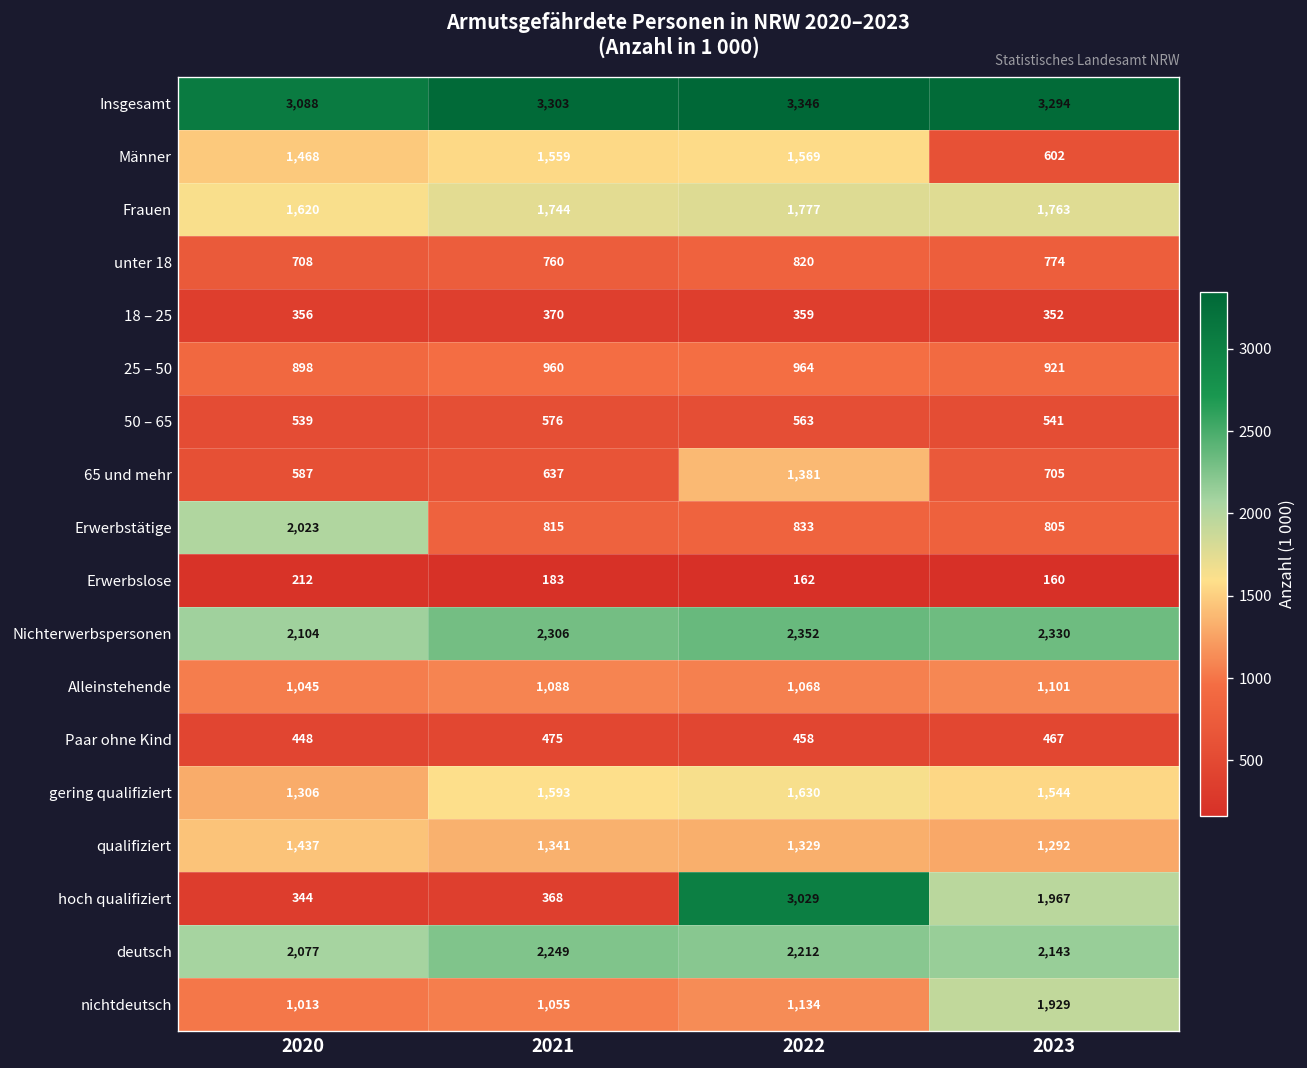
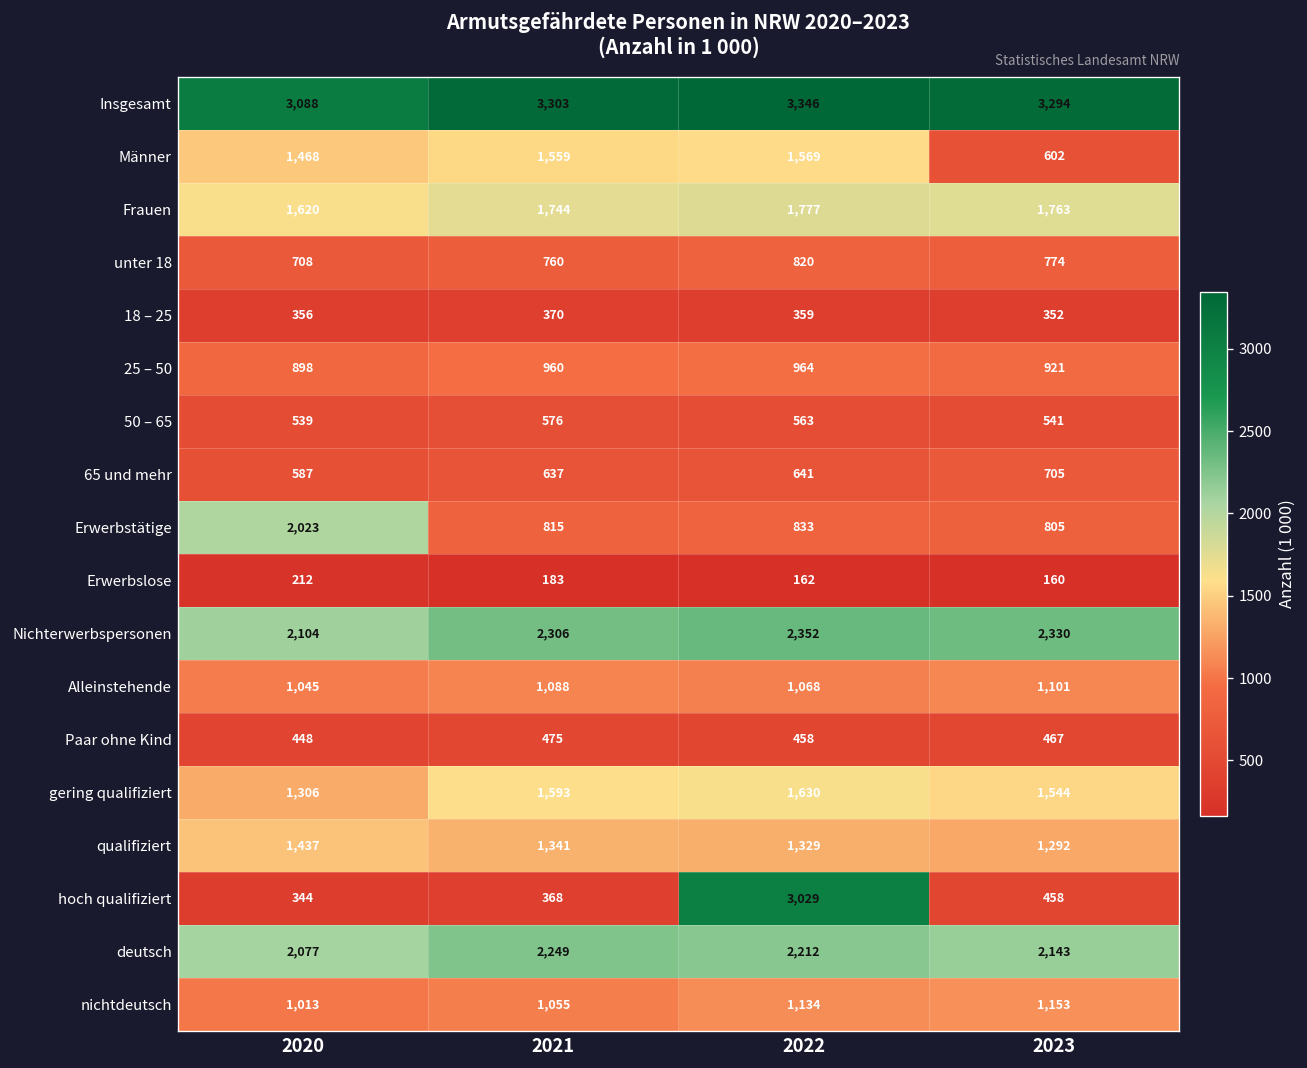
  {
    "Insgesamt": {
      "2020": "3,088",
      "2021": "3,303",
      "2022": "3,346",
      "2023": "3,294"
    },
    "Männer": {
      "2020": "1,468",
      "2021": "1,559",
      "2022": "1,569",
      "2023": "602"
    },
    "Frauen": {
      "2020": "1,620",
      "2021": "1,744",
      "2022": "1,777",
      "2023": "1,763"
    },
    "unter 18": {
      "2020": "708",
      "2021": "760",
      "2022": "820",
      "2023": "774"
    },
    "18 – 25": {
      "2020": "356",
      "2021": "370",
      "2022": "359",
      "2023": "352"
    },
    "25 – 50": {
      "2020": "898",
      "2021": "960",
      "2022": "964",
      "2023": "921"
    },
    "50 – 65": {
      "2020": "539",
      "2021": "576",
      "2022": "563",
      "2023": "541"
    },
    "65 und mehr": {
      "2020": "587",
      "2021": "637",
-     "2022": "1,381",
+     "2022": "641",
      "2023": "705"
    },
    "Erwerbstätige": {
      "2020": "2,023",
      "2021": "815",
      "2022": "833",
      "2023": "805"
    },
    "Erwerbslose": {
      "2020": "212",
      "2021": "183",
      "2022": "162",
      "2023": "160"
    },
    "Nichterwerbspersonen": {
      "2020": "2,104",
      "2021": "2,306",
      "2022": "2,352",
      "2023": "2,330"
    },
    "Alleinstehende": {
      "2020": "1,045",
      "2021": "1,088",
      "2022": "1,068",
      "2023": "1,101"
    },
    "Paar ohne Kind": {
      "2020": "448",
      "2021": "475",
      "2022": "458",
      "2023": "467"
    },
    "gering qualifiziert": {
      "2020": "1,306",
      "2021": "1,593",
      "2022": "1,630",
      "2023": "1,544"
    },
    "qualifiziert": {
      "2020": "1,437",
      "2021": "1,341",
      "2022": "1,329",
      "2023": "1,292"
    },
    "hoch qualifiziert": {
      "2020": "344",
      "2021": "368",
      "2022": "3,029",
-     "2023": "1,967"
+     "2023": "458"
    },
    "deutsch": {
      "2020": "2,077",
      "2021": "2,249",
      "2022": "2,212",
      "2023": "2,143"
    },
    "nichtdeutsch": {
      "2020": "1,013",
      "2021": "1,055",
      "2022": "1,134",
-     "2023": "1,929"
+     "2023": "1,153"
    }
  }
